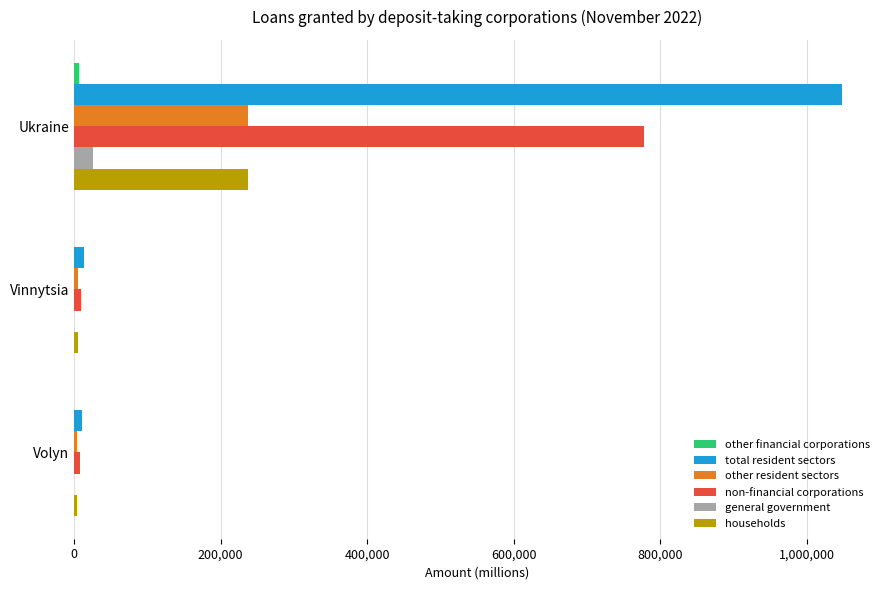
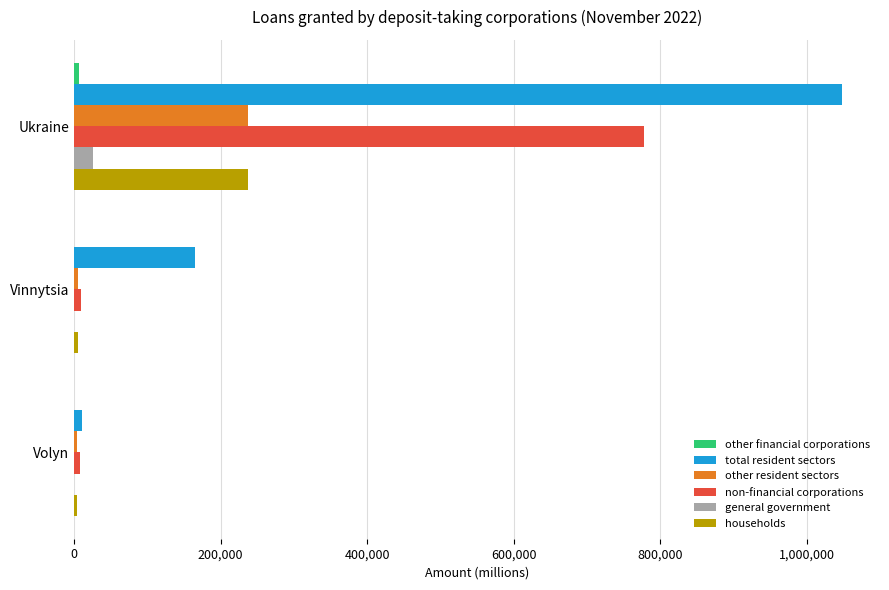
  {
    "other financial corporations": {
      "Ukraine": "10,000",
      "Vinnytsia": "0"
    },
    "total resident sectors": {
      "Ukraine": "1,050,000",
-     "Vinnytsia": "10,000",
+     "Vinnytsia": "160,000",
      "Volyn": "10,000"
    },
    "general government": {
      "Ukraine": "30,000",
      "Volyn": "0"
    },
    "households": {
      "Ukraine": "240,000",
      "Vinnytsia": "0"
    }
  }
